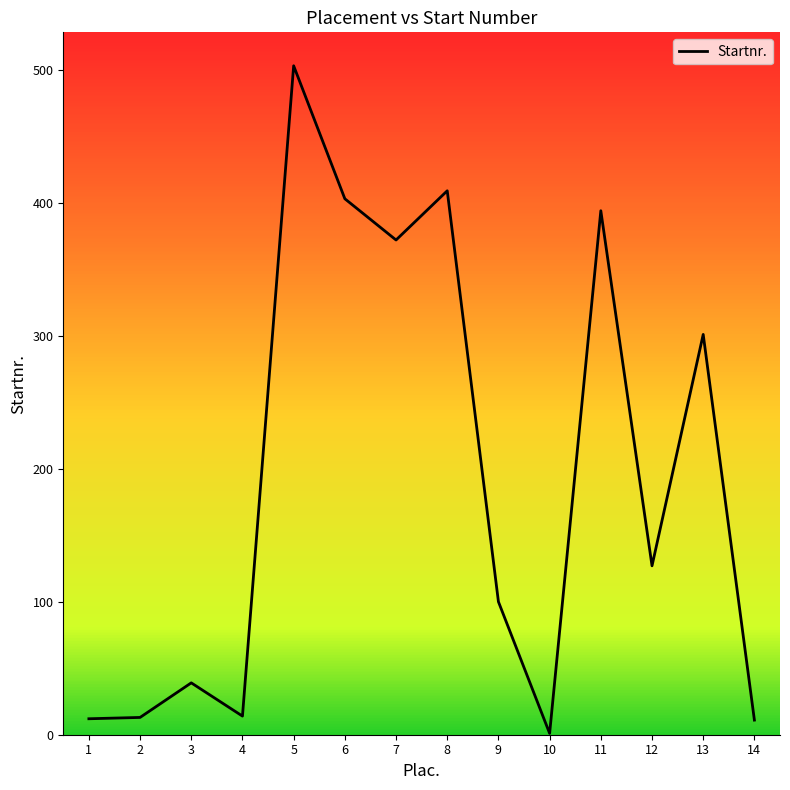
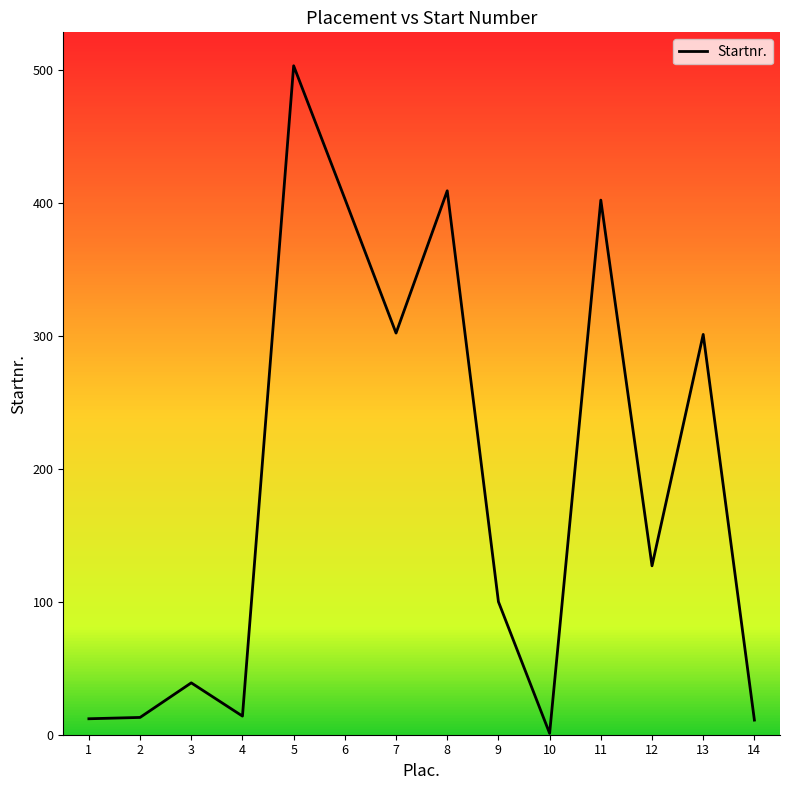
  {
    "1": 12,
    "2": 13,
    "3": 39,
    "4": 14,
    "5": 503,
    "6": 403,
-   "7": 372,
+   "7": 302,
    "8": 409,
    "9": 100,
    "10": 1,
-   "11": 394,
+   "11": 402,
    "12": 127,
    "13": 301,
    "14": 11
  }
